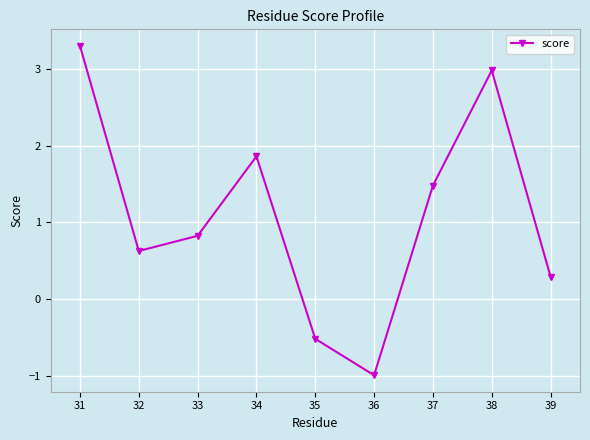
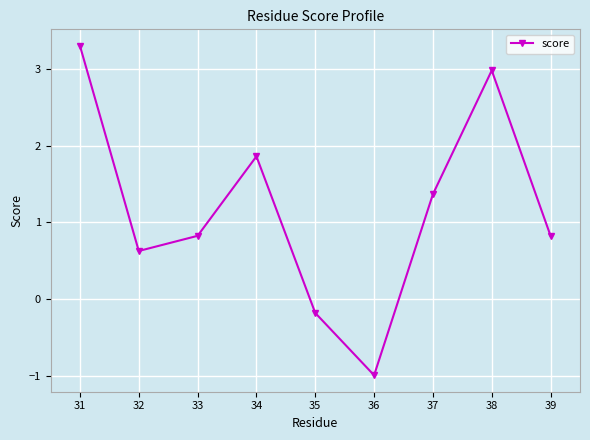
  {
    "31": 3.3,
    "32": 0.6,
    "33": 0.8,
    "34": 1.9,
-   "35": -0.5,
+   "35": -0.2,
    "36": -1.0,
-   "37": 1.5,
+   "37": 1.4,
    "38": 3.0,
-   "39": 0.3
+   "39": 0.8
  }
